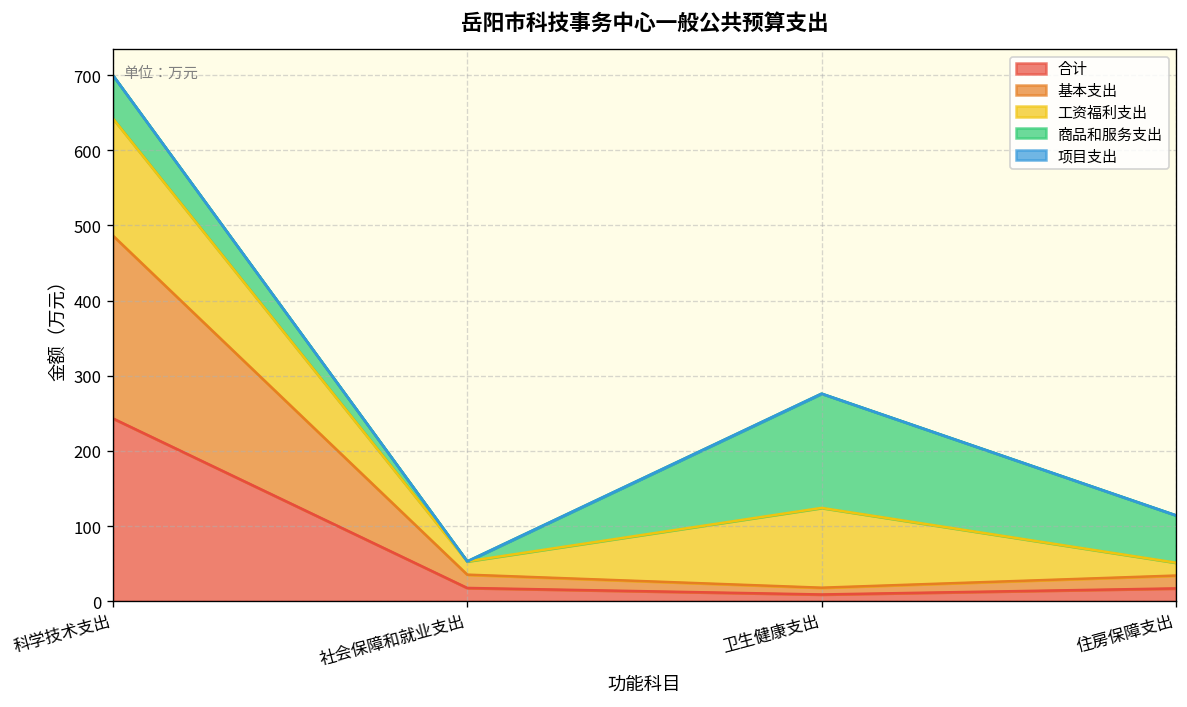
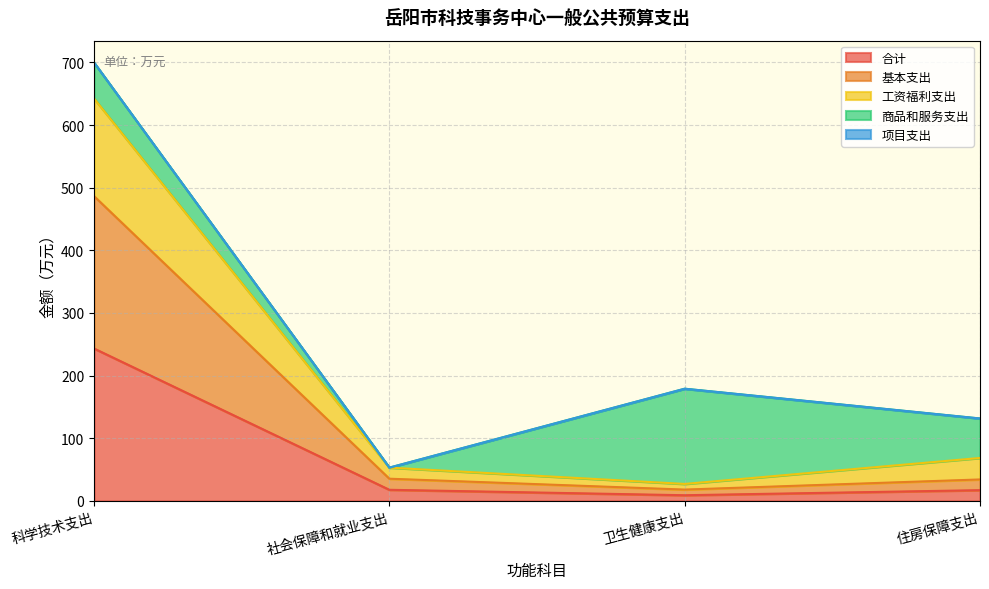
  {
    "工资福利支出": {
      "科学技术支出": 160,
-     "卫生健康支出": 110,
-     "住房保障支出": 20
+     "卫生健康支出": 10,
+     "住房保障支出": 30
    }
  }
